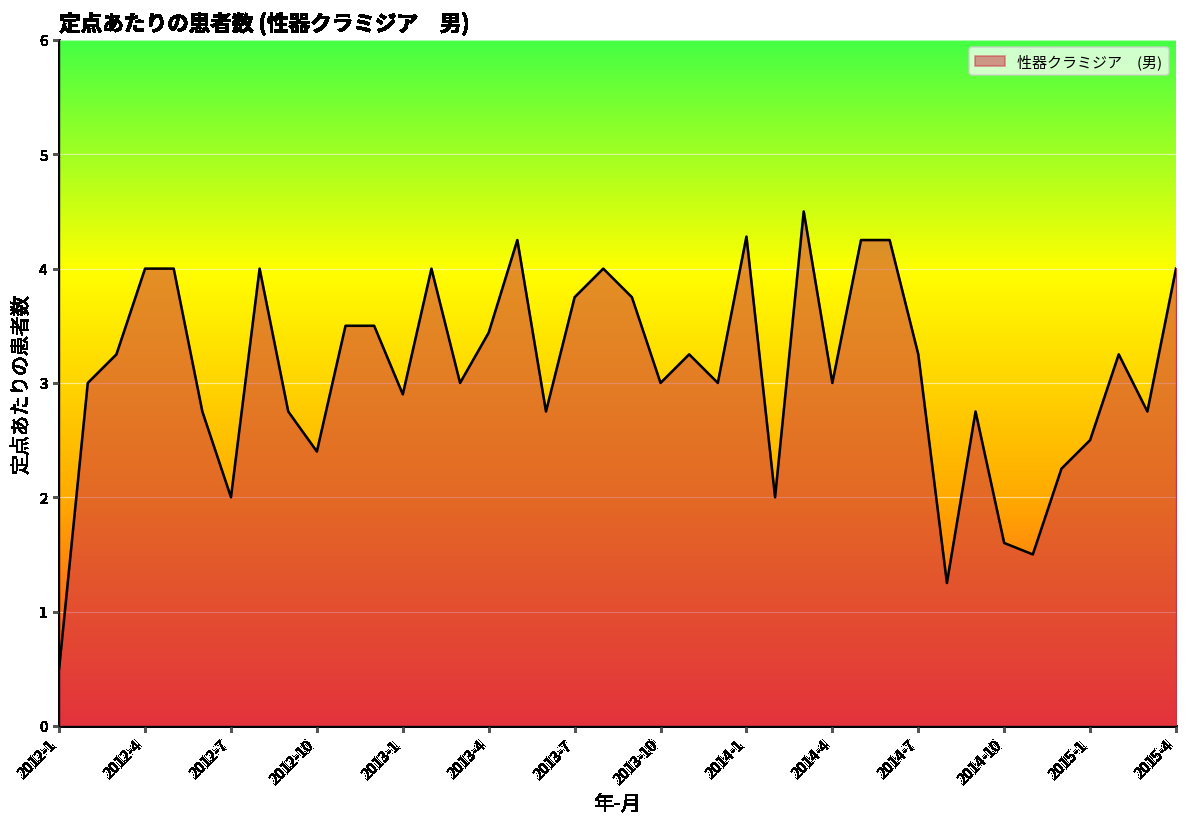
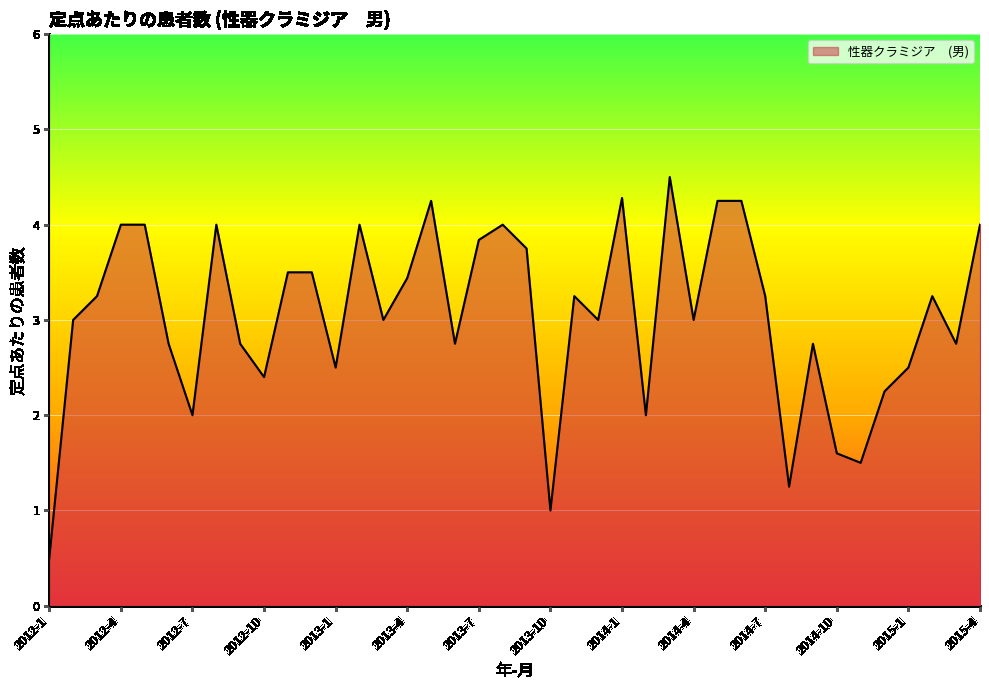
  {
    "2012-1": 0.5,
    "2012-4": 4.0,
    "2012-7": 2.0,
    "2012-10": 2.4,
-   "2013-1": 2.9,
+   "2013-1": 2.5,
    "2013-4": 3.4,
-   "2013-7": 3.75,
-   "2013-10": 3,
+   "2013-7": 3.84,
+   "2013-10": 1,
    "2014-1": 4.3,
    "2014-4": 3.0,
    "2014-7": 3.3,
    "2014-10": 1.6,
    "2015-1": 2.5,
    "2015-4": 4.0
  }
